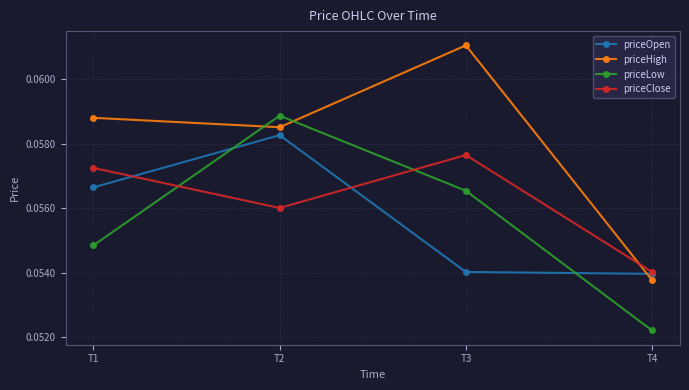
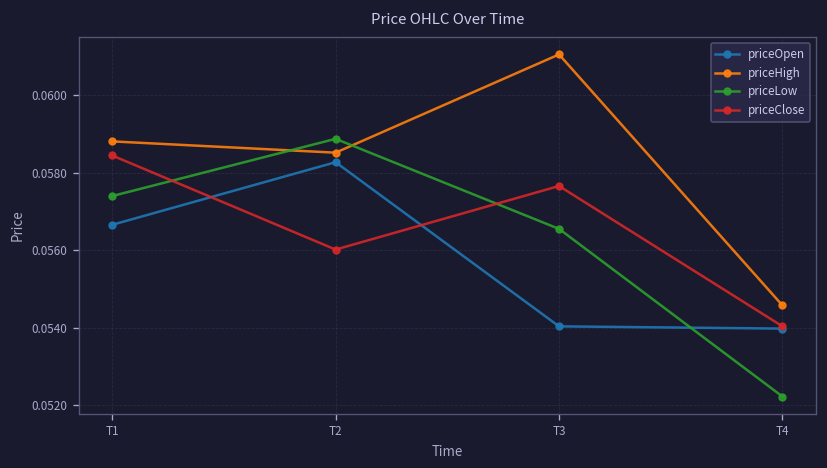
  {
    "priceOpen": {
      "T1": 0.0567,
      "T2": 0.0583,
      "T3": 0.0540
    },
    "priceHigh": {
      "T1": 0.0588,
      "T2": 0.0585,
      "T3": 0.0611,
-     "T4": 0.0538
+     "T4": 0.0546
    },
    "priceLow": {
-     "T1": 0.0549,
+     "T1": 0.0574,
      "T2": 0.0589,
      "T3": 0.0565,
      "T4": 0.0522
    },
    "priceClose": {
-     "T1": 0.0573,
+     "T1": 0.0584,
      "T2": 0.0560,
      "T3": 0.0577
    }
  }
